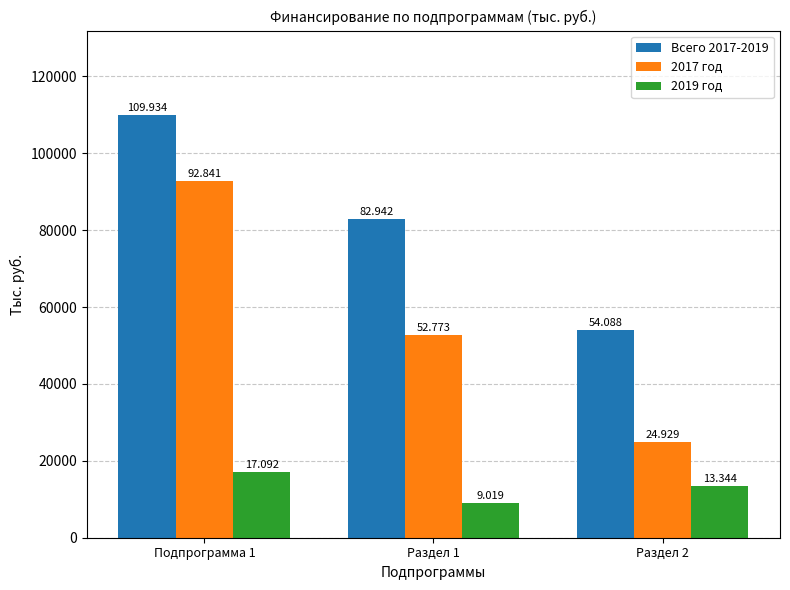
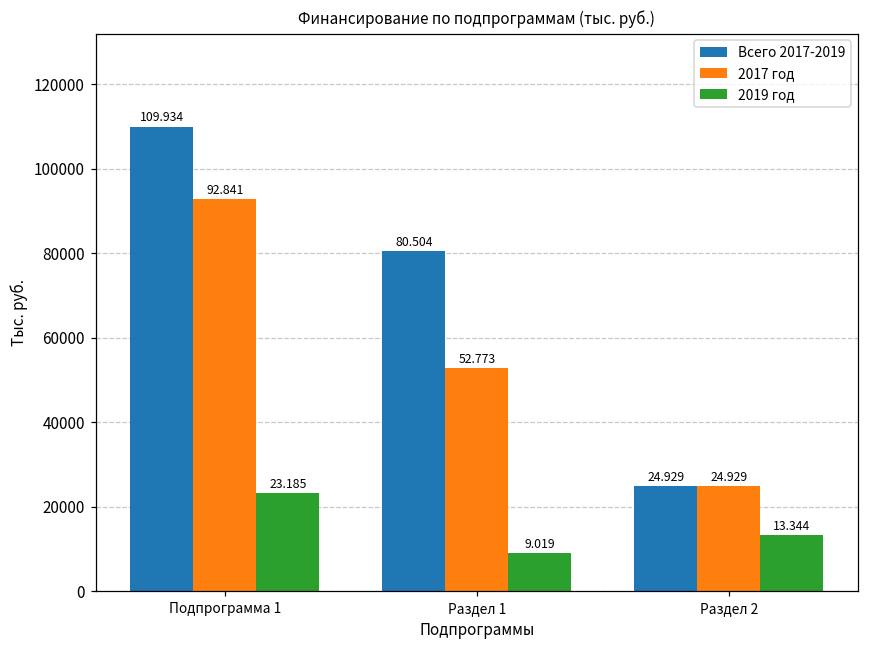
  {
    "Всего 2017-2019": {
-     "Раздел 1": 82.942,
-     "Раздел 2": 54.088
+     "Раздел 1": 80.504,
+     "Раздел 2": 24.929
    },
    "2019 год": {
-     "Подпрограмма 1": 17.092
+     "Подпрограмма 1": 23.185
    }
  }
